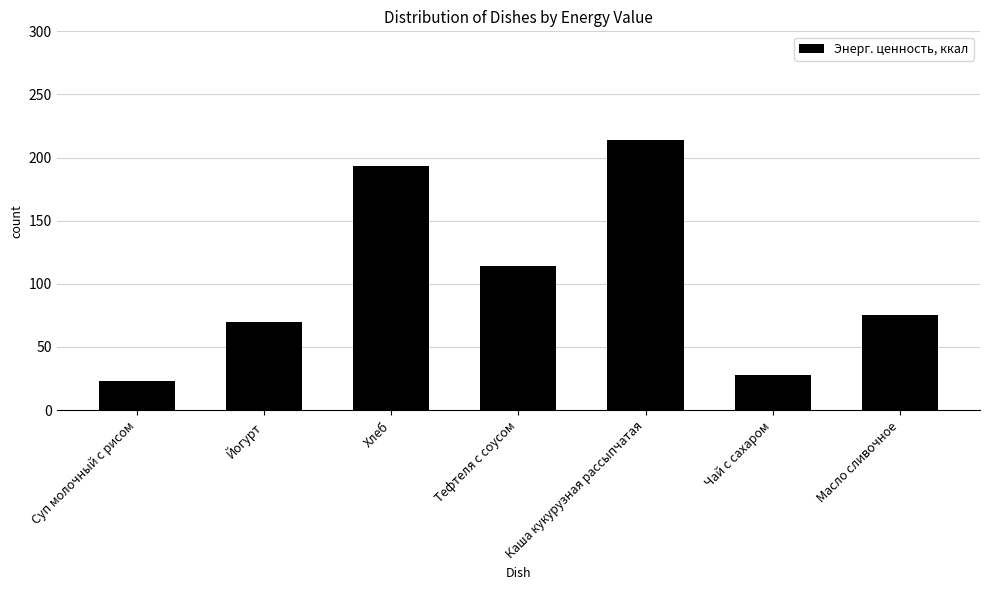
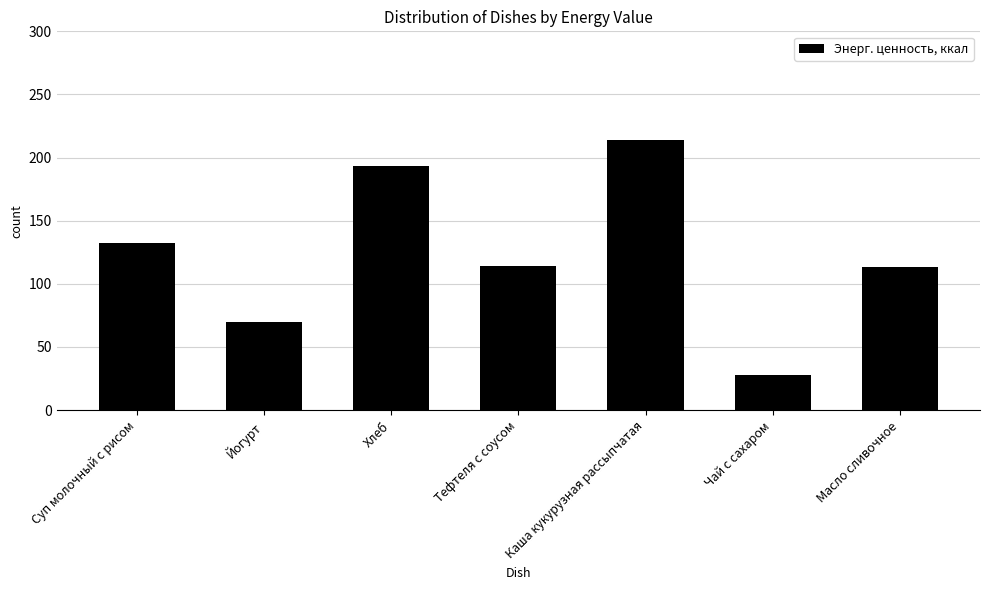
  {
-   "Суп молочный с рисом": 23,
+   "Суп молочный с рисом": 132,
    "Йогурт": 70,
    "Хлеб": 193,
    "Тефтеля с соусом": 114,
    "Каша кукурузная рассыпчатая": 214,
    "Чай с сахаром": 28,
-   "Масло сливочное": 75
+   "Масло сливочное": 113
  }
